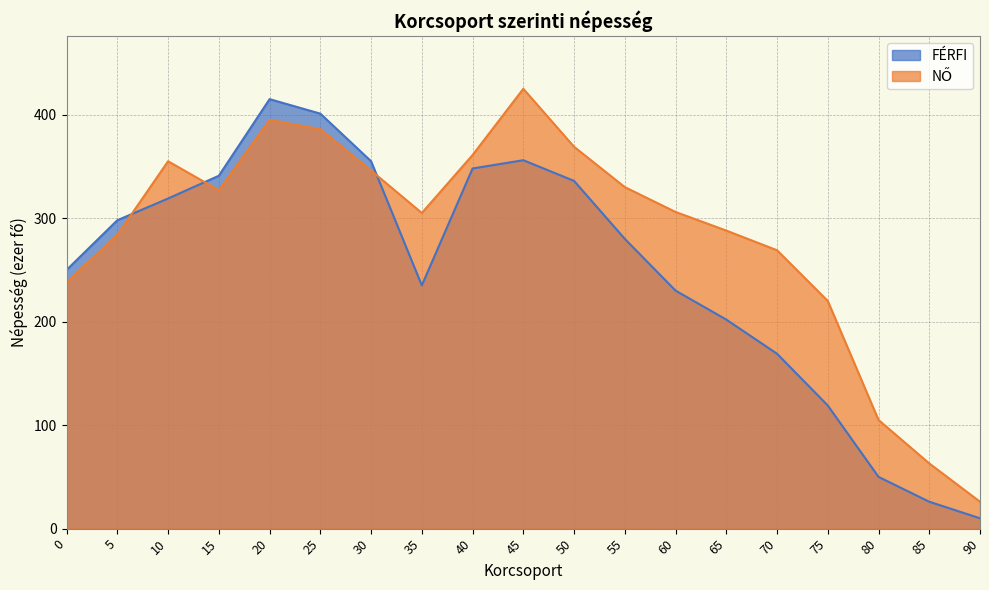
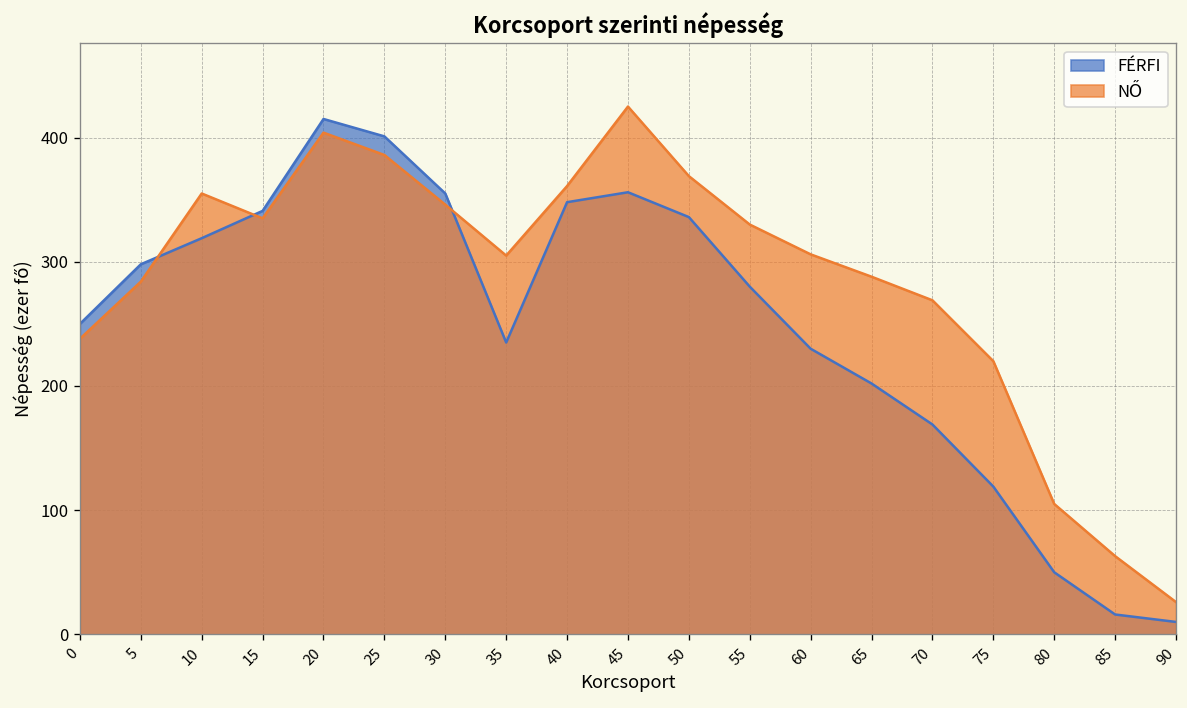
  {
    "FÉRFI": {
      "0": 250,
      "5": 298,
      "10": 319,
      "15": 341,
      "20": 415,
      "25": 401,
      "30": 355,
      "35": 235,
      "40": 348,
      "45": 356,
      "50": 336,
      "55": 280,
      "60": 230,
      "65": 202,
      "70": 169,
      "75": 119,
      "80": 50,
-     "85": 26,
+     "85": 16,
      "90": 10
    },
    "NŐ": {
      "0": 238,
      "5": 284,
      "10": 355,
-     "15": 327,
-     "20": 395,
+     "15": 335,
+     "20": 404,
      "25": 386,
      "30": 346,
      "35": 305,
      "40": 361,
      "45": 425,
      "50": 369,
      "55": 330,
      "60": 306,
      "65": 288,
      "70": 269,
      "75": 220,
      "80": 105,
      "85": 63,
      "90": 26
    }
  }
